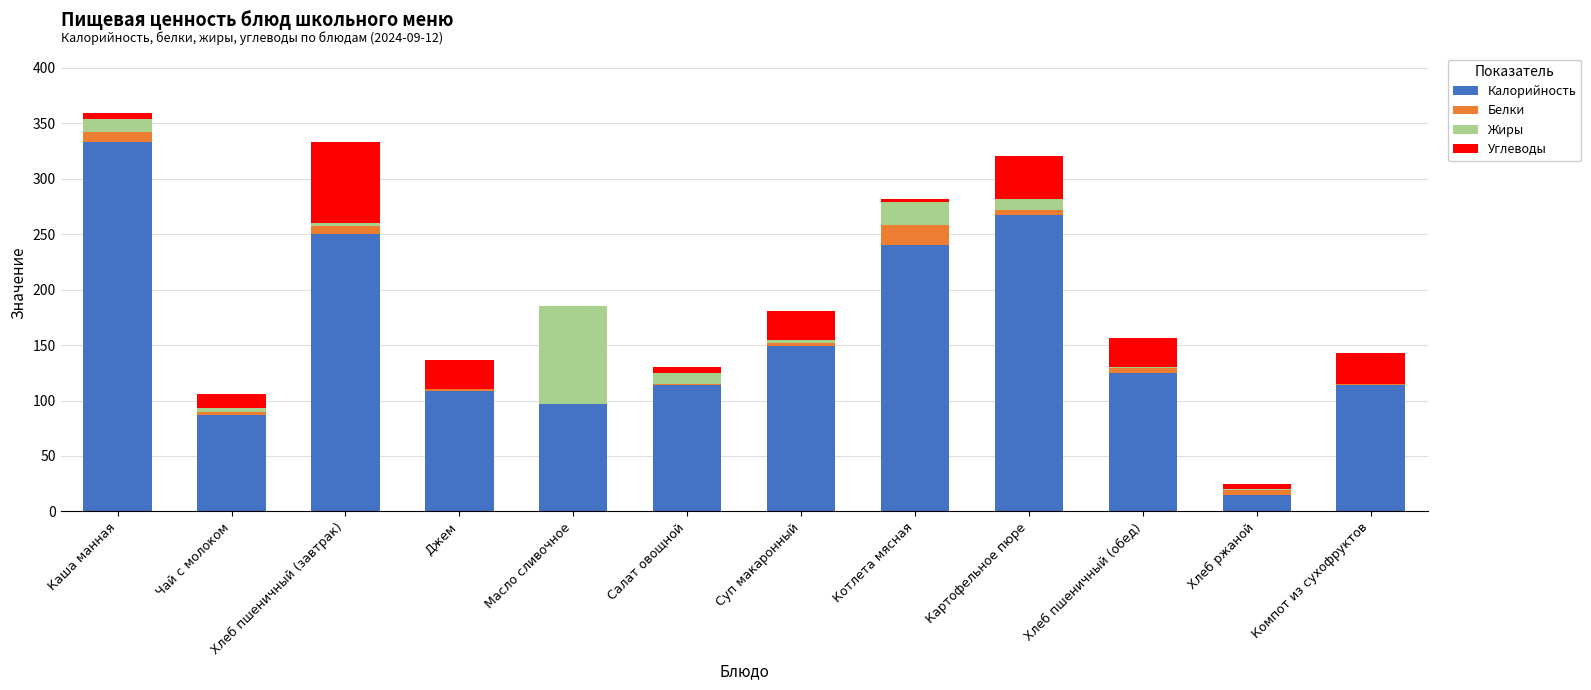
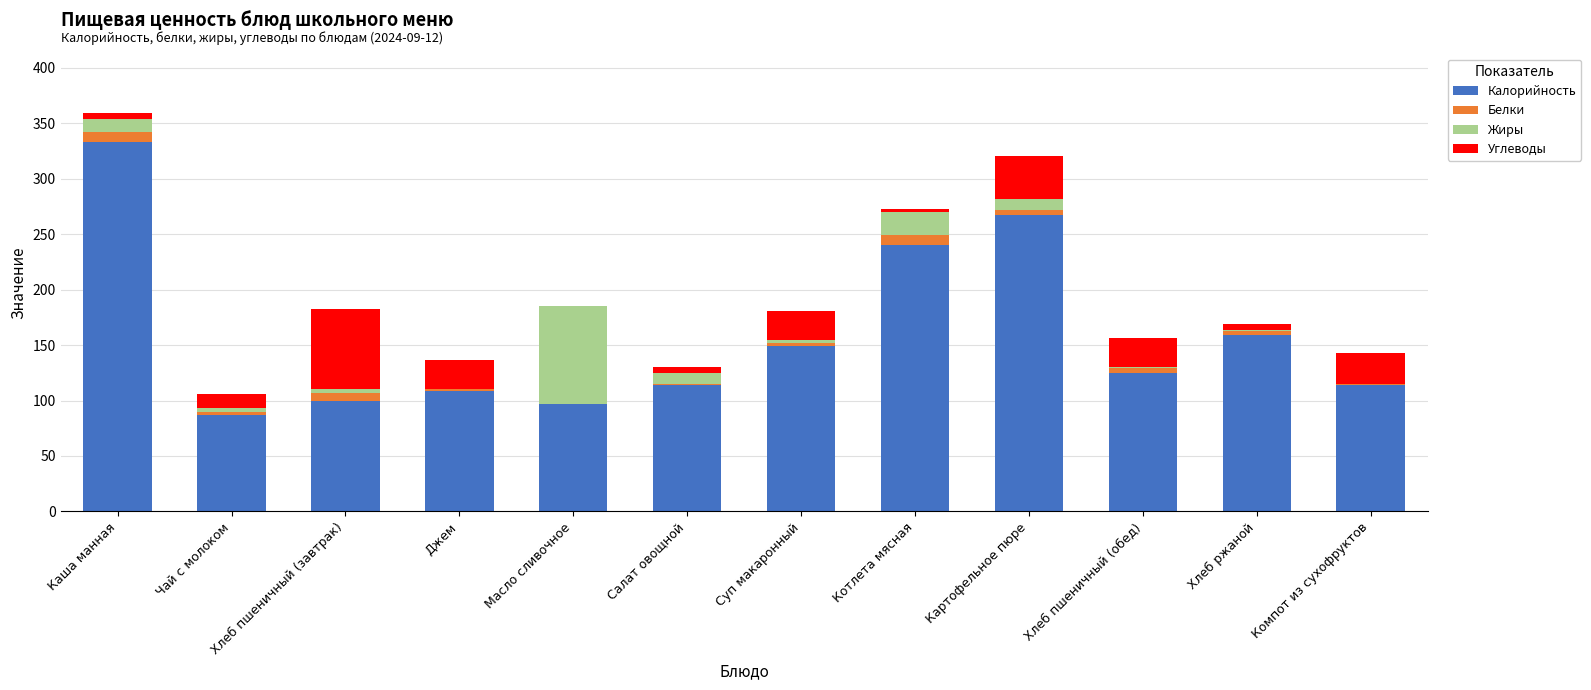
  {
    "Калорийность": {
      "Каша манная": 333,
      "Чай с молоком": 87,
-     "Хлеб пшеничный (завтрак)": 250,
+     "Хлеб пшеничный (завтрак)": 100,
      "Джем": 109,
      "Масло сливочное": 97,
      "Салат овощной": 114,
      "Суп макаронный": 149,
      "Котлета мясная": 240,
      "Картофельное пюре": 267,
      "Хлеб пшеничный (обед)": 125,
-     "Хлеб ржаной": 15,
+     "Хлеб ржаной": 159,
      "Компот из сухофруктов": 114
    },
    "Белки": {
      "Каша манная": 9,
      "Чай с молоком": 3,
      "Хлеб пшеничный (завтрак)": 7,
      "Масло сливочное": 0,
      "Суп макаронный": 3,
-     "Котлета мясная": 18,
+     "Котлета мясная": 9,
      "Картофельное пюре": 5,
      "Хлеб пшеничный (обед)": 4,
      "Хлеб ржаной": 4
    },
    "Жиры": {
      "Каша манная": 12,
      "Чай с молоком": 3,
      "Хлеб пшеничный (завтрак)": 3,
      "Джем": 0,
      "Масло сливочное": 88,
      "Салат овощной": 10,
      "Суп макаронный": 3,
      "Котлета мясная": 21,
      "Картофельное пюре": 10,
      "Компот из сухофруктов": 0
    },
    "Углеводы": {
      "Каша манная": 5,
      "Чай с молоком": 13,
      "Хлеб пшеничный (завтрак)": 73,
      "Джем": 27,
      "Масло сливочное": 0,
      "Салат овощной": 5,
      "Суп макаронный": 26,
      "Котлета мясная": 3,
      "Картофельное пюре": 39,
      "Хлеб пшеничный (обед)": 26,
      "Хлеб ржаной": 5,
      "Компот из сухофруктов": 28
    }
  }
